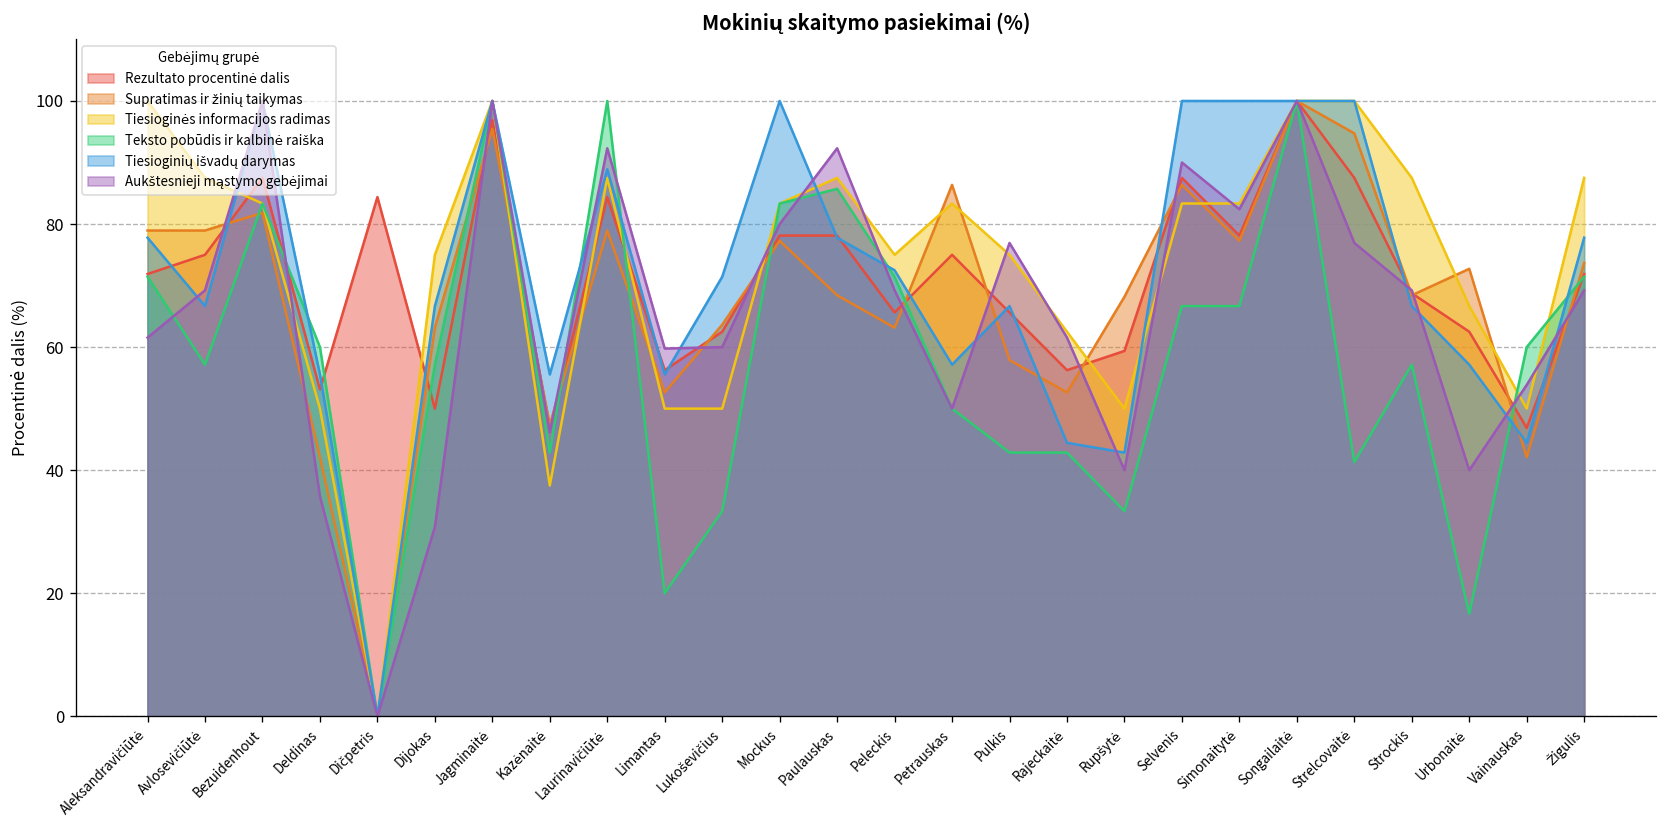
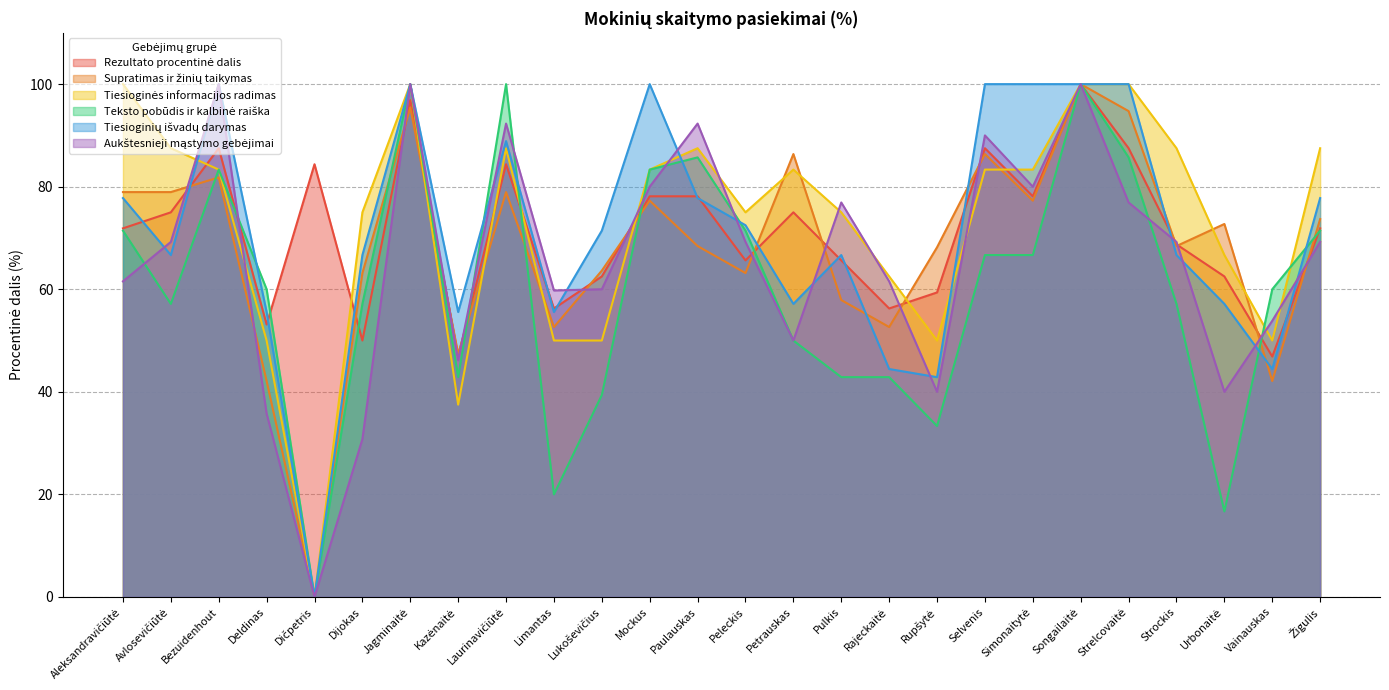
  {
    "Teksto pobūdis ir kalbinė raiška": {
      "Avlosevičiūtė": 57,
      "Deldinas": 60,
      "Dijokas": 57,
      "Kazėnaitė": 43,
      "Laurinavičiūtė": 100,
      "Limantas": 20,
-     "Lukoševičius": 33,
+     "Lukoševičius": 39,
      "Paulauskas": 86,
      "Peleckis": 71,
      "Pulkis": 43,
      "Rajeckaitė": 43,
      "Rupšytė": 33,
      "Selvenis": 67,
      "Simonaitytė": 67,
-     "Strelcovaitė": 41,
+     "Strelcovaitė": 86,
      "Strockis": 57,
      "Urbonaitė": 17,
      "Vainauskas": 60
    },
    "Tiesioginių išvadų darymas": {
      "Aleksandravičiūtė": 78,
      "Avlosevičiūtė": 67,
      "Deldinas": 56,
      "Dijokas": 67,
      "Kazėnaitė": 56,
      "Laurinavičiūtė": 89,
      "Limantas": 56,
      "Lukoševičius": 71,
      "Mockus": 100,
      "Peleckis": 72,
      "Petrauskas": 57,
      "Pulkis": 67,
      "Rajeckaitė": 44,
      "Rupšytė": 43,
      "Selvenis": 100,
      "Simonaitytė": 100,
      "Strockis": 67,
      "Urbonaitė": 57,
      "Vainauskas": 44,
      "Žigulis": 78
    },
    "Aukštesnieji mąstymo gebėjimai": {
      "Aleksandravičiūtė": 62,
      "Avlosevičiūtė": 69,
      "Deldinas": 36,
      "Dijokas": 31,
      "Kazėnaitė": 46,
      "Laurinavičiūtė": 92,
      "Limantas": 60,
      "Lukoševičius": 60,
      "Mockus": 80,
      "Paulauskas": 92,
      "Peleckis": 69,
      "Pulkis": 77,
      "Rajeckaitė": 62,
      "Rupšytė": 40,
      "Selvenis": 90,
-     "Simonaitytė": 82,
+     "Simonaitytė": 80,
      "Strelcovaitė": 77,
      "Urbonaitė": 40,
      "Vainauskas": 54,
      "Žigulis": 69
    }
  }
